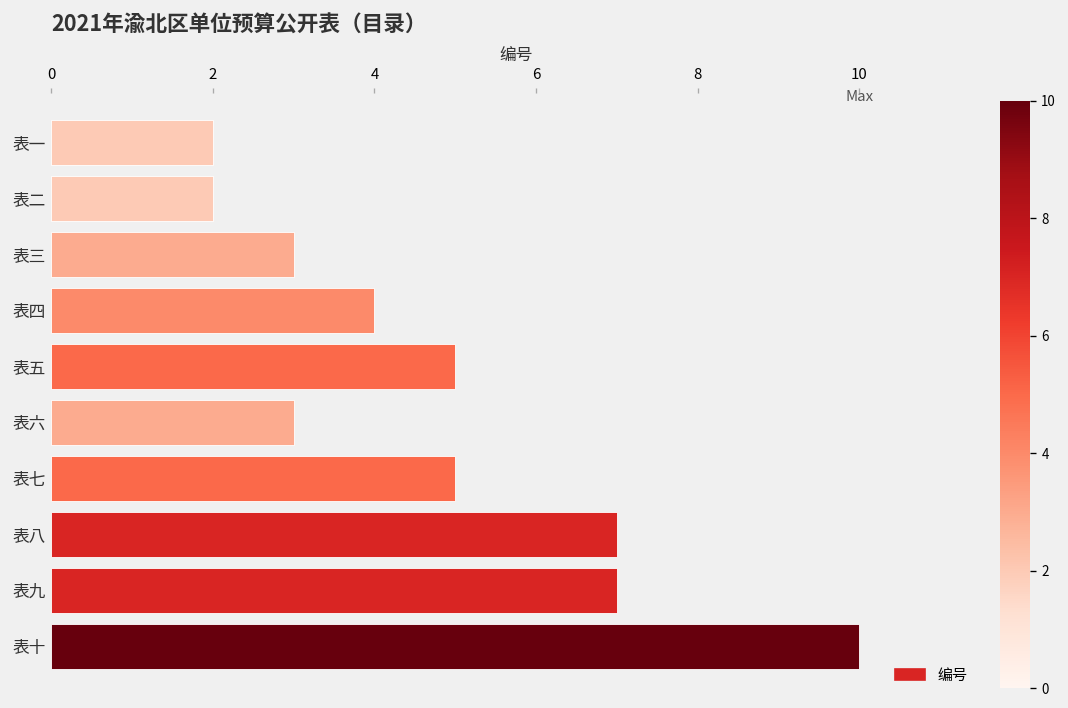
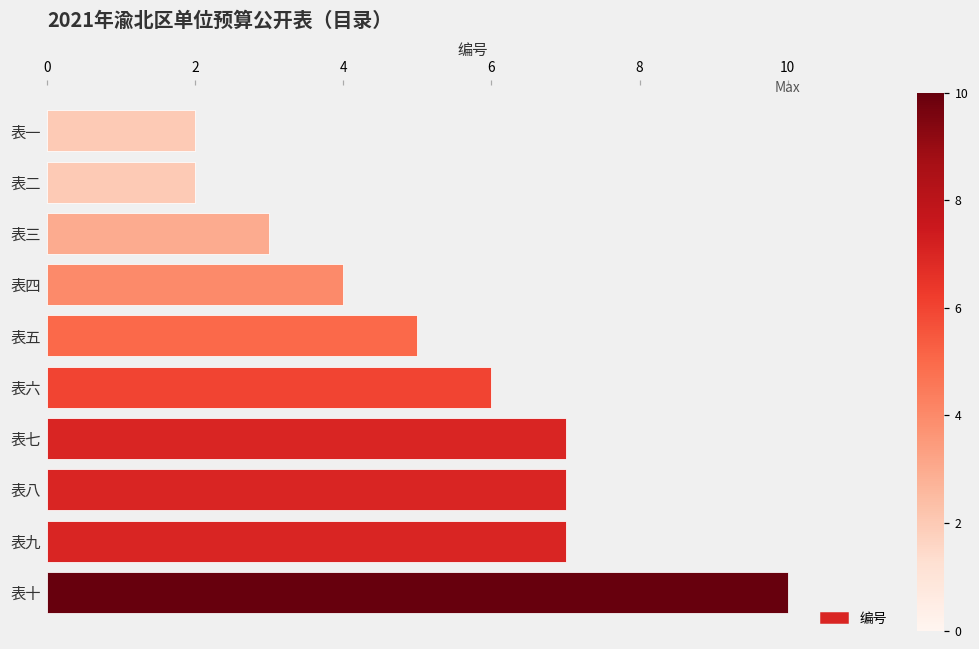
  {
    "表一": 2,
    "表二": 2,
    "表三": 3,
    "表四": 4,
    "表五": 5,
-   "表六": 3,
-   "表七": 5,
+   "表六": 6,
+   "表七": 7,
    "表八": 7,
    "表九": 7,
    "表十": 10
  }
